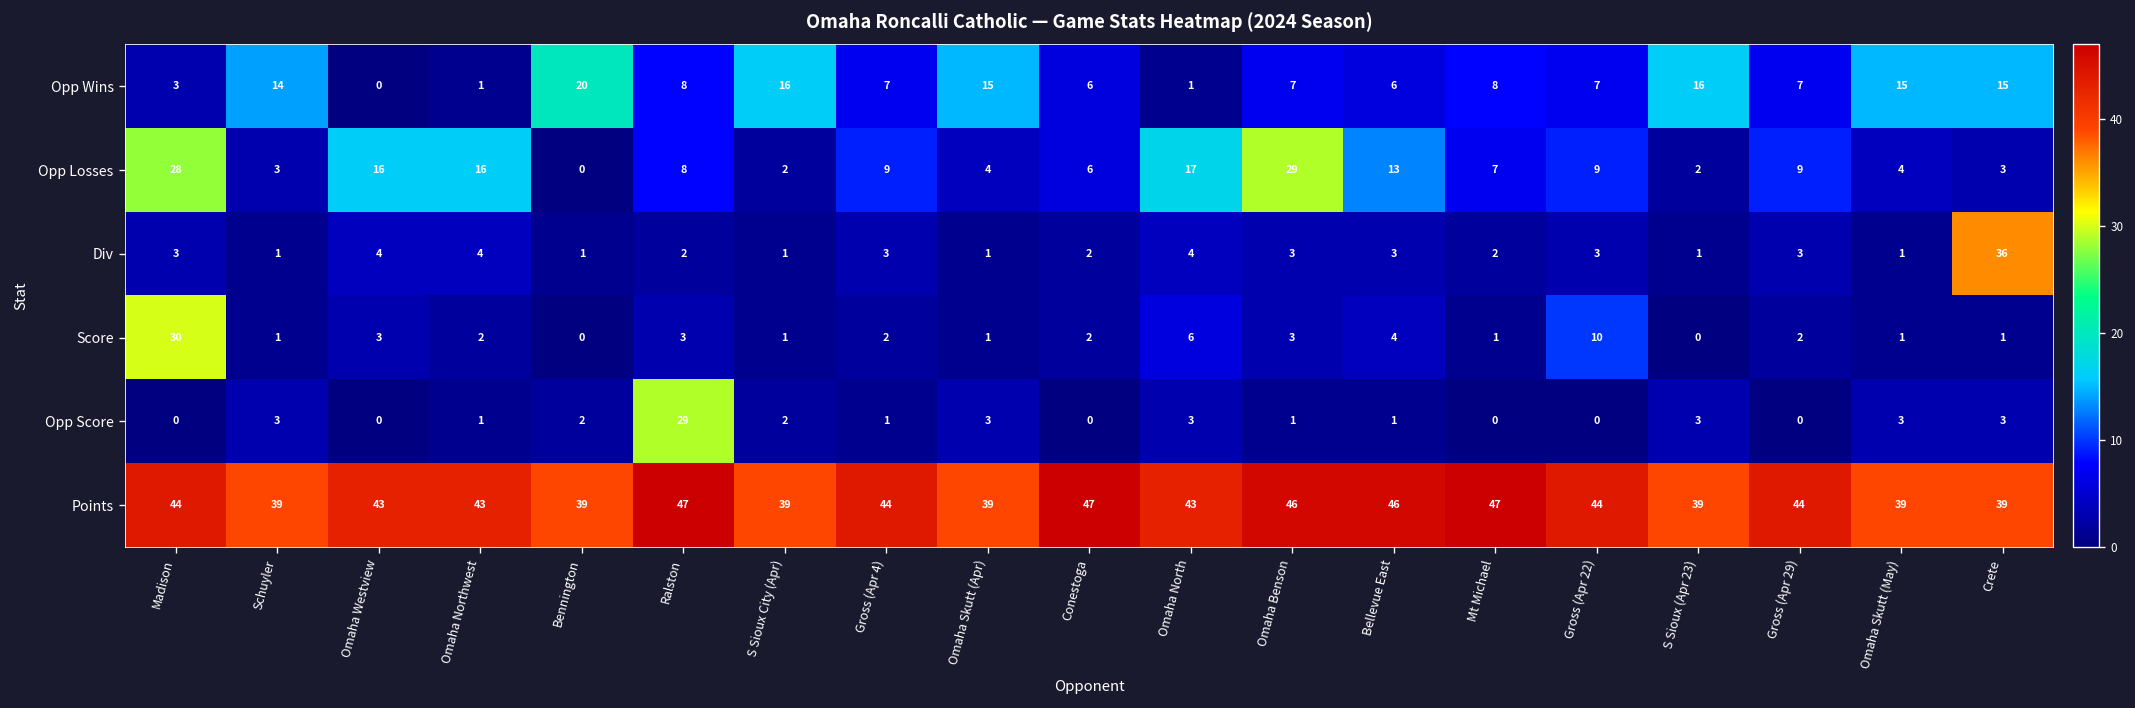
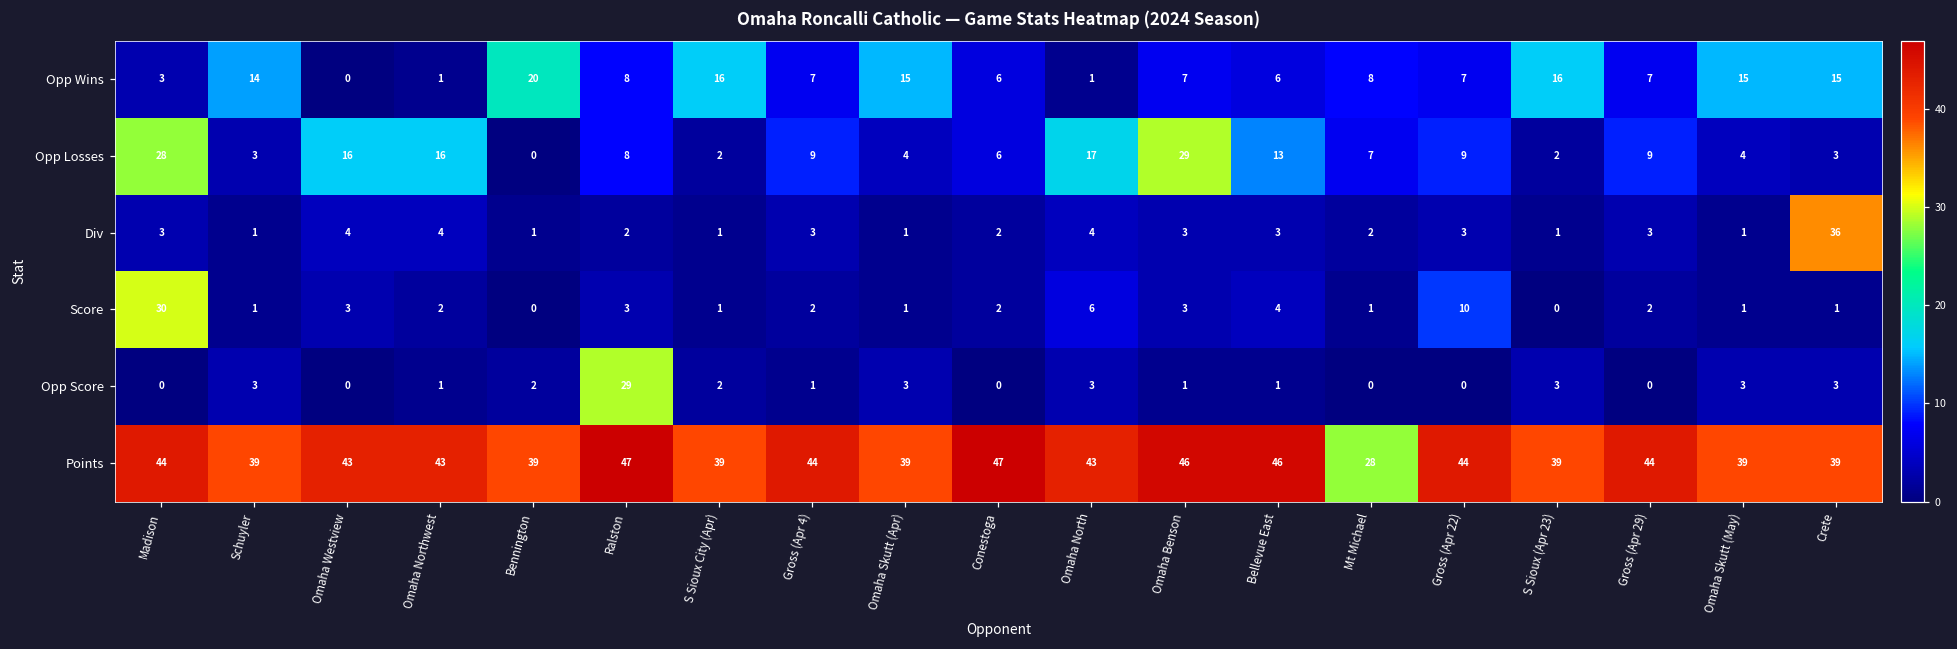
  {
    "Opp Wins": {
      "Madison": 3,
      "Schuyler": 14,
      "Omaha Westview": 0,
      "Omaha Northwest": 1,
      "Bennington": 20,
      "Ralston": 8,
      "S Sioux City (Apr)": 16,
      "Gross (Apr 4)": 7,
      "Omaha Skutt (Apr)": 15,
      "Conestoga": 6,
      "Omaha North": 1,
      "Omaha Benson": 7,
      "Bellevue East": 6,
      "Mt Michael": 8,
      "Gross (Apr 22)": 7,
      "S Sioux (Apr 23)": 16,
      "Gross (Apr 29)": 7,
      "Omaha Skutt (May)": 15,
      "Crete": 15
    },
    "Opp Losses": {
      "Madison": 28,
      "Schuyler": 3,
      "Omaha Westview": 16,
      "Omaha Northwest": 16,
      "Bennington": 0,
      "Ralston": 8,
      "S Sioux City (Apr)": 2,
      "Gross (Apr 4)": 9,
      "Omaha Skutt (Apr)": 4,
      "Conestoga": 6,
      "Omaha North": 17,
      "Omaha Benson": 29,
      "Bellevue East": 13,
      "Mt Michael": 7,
      "Gross (Apr 22)": 9,
      "S Sioux (Apr 23)": 2,
      "Gross (Apr 29)": 9,
      "Omaha Skutt (May)": 4,
      "Crete": 3
    },
    "Div": {
      "Madison": 3,
      "Schuyler": 1,
      "Omaha Westview": 4,
      "Omaha Northwest": 4,
      "Bennington": 1,
      "Ralston": 2,
      "S Sioux City (Apr)": 1,
      "Gross (Apr 4)": 3,
      "Omaha Skutt (Apr)": 1,
      "Conestoga": 2,
      "Omaha North": 4,
      "Omaha Benson": 3,
      "Bellevue East": 3,
      "Mt Michael": 2,
      "Gross (Apr 22)": 3,
      "S Sioux (Apr 23)": 1,
      "Gross (Apr 29)": 3,
      "Omaha Skutt (May)": 1,
      "Crete": 36
    },
    "Score": {
      "Madison": 30,
      "Schuyler": 1,
      "Omaha Westview": 3,
      "Omaha Northwest": 2,
      "Bennington": 0,
      "Ralston": 3,
      "S Sioux City (Apr)": 1,
      "Gross (Apr 4)": 2,
      "Omaha Skutt (Apr)": 1,
      "Conestoga": 2,
      "Omaha North": 6,
      "Omaha Benson": 3,
      "Bellevue East": 4,
      "Mt Michael": 1,
      "Gross (Apr 22)": 10,
      "S Sioux (Apr 23)": 0,
      "Gross (Apr 29)": 2,
      "Omaha Skutt (May)": 1,
      "Crete": 1
    },
    "Opp Score": {
      "Madison": 0,
      "Schuyler": 3,
      "Omaha Westview": 0,
      "Omaha Northwest": 1,
      "Bennington": 2,
      "Ralston": 29,
      "S Sioux City (Apr)": 2,
      "Gross (Apr 4)": 1,
      "Omaha Skutt (Apr)": 3,
      "Conestoga": 0,
      "Omaha North": 3,
      "Omaha Benson": 1,
      "Bellevue East": 1,
      "Mt Michael": 0,
      "Gross (Apr 22)": 0,
      "S Sioux (Apr 23)": 3,
      "Gross (Apr 29)": 0,
      "Omaha Skutt (May)": 3,
      "Crete": 3
    },
    "Points": {
      "Madison": 44,
      "Schuyler": 39,
      "Omaha Westview": 43,
      "Omaha Northwest": 43,
      "Bennington": 39,
      "Ralston": 47,
      "S Sioux City (Apr)": 39,
      "Gross (Apr 4)": 44,
      "Omaha Skutt (Apr)": 39,
      "Conestoga": 47,
      "Omaha North": 43,
      "Omaha Benson": 46,
      "Bellevue East": 46,
-     "Mt Michael": 47,
+     "Mt Michael": 28,
      "Gross (Apr 22)": 44,
      "S Sioux (Apr 23)": 39,
      "Gross (Apr 29)": 44,
      "Omaha Skutt (May)": 39,
      "Crete": 39
    }
  }
